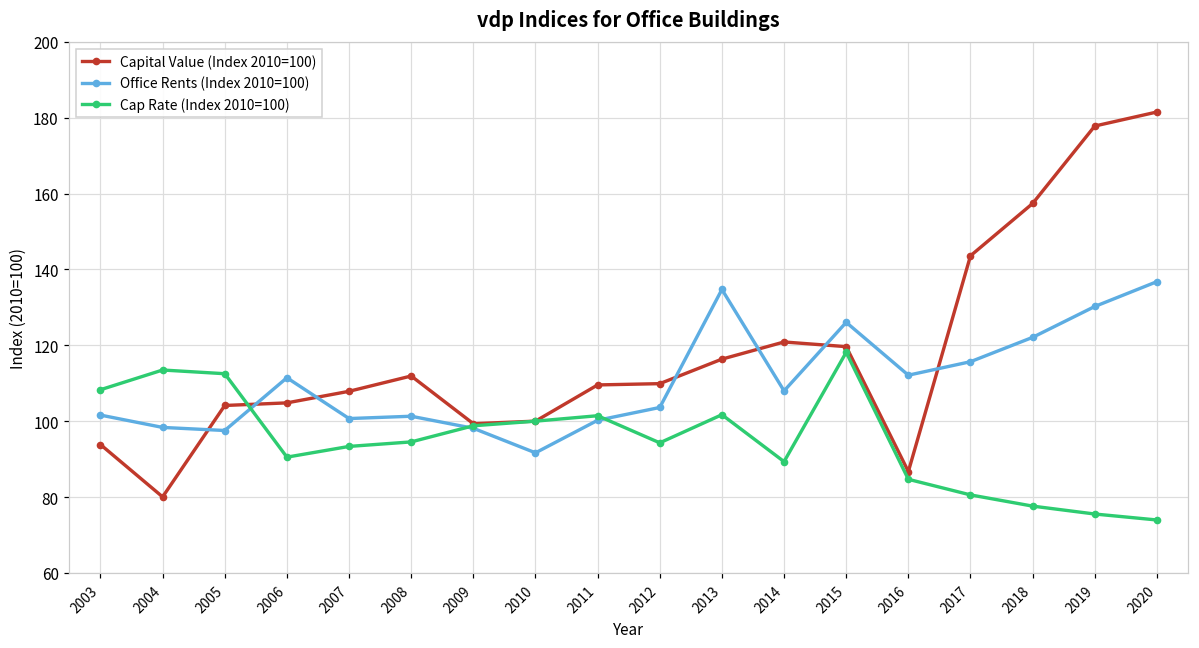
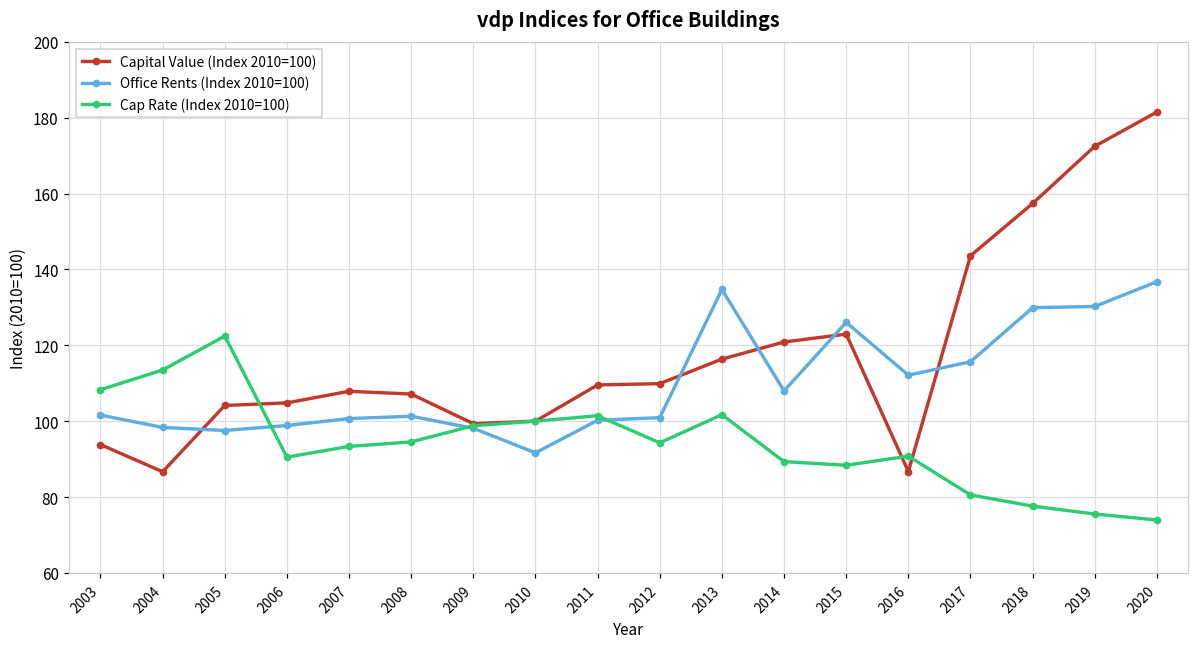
  {
    "Capital Value (Index 2010=100)": {
      "2003": 94,
-     "2004": 80,
+     "2004": 87,
      "2005": 104,
      "2006": 105,
      "2007": 108,
-     "2008": 112,
+     "2008": 107,
      "2011": 110,
      "2012": 110,
      "2013": 116,
      "2014": 121,
-     "2015": 120,
+     "2015": 123,
      "2016": 87,
      "2017": 144,
      "2018": 157,
-     "2019": 178,
+     "2019": 172,
      "2020": 181
    },
    "Office Rents (Index 2010=100)": {
      "2003": 102,
      "2004": 98,
      "2005": 98,
-     "2006": 111,
+     "2006": 99,
      "2007": 101,
      "2008": 101,
      "2010": 92,
      "2011": 100,
-     "2012": 104,
+     "2012": 101,
      "2013": 135,
      "2014": 108,
      "2015": 126,
      "2016": 112,
      "2017": 116,
-     "2018": 122,
+     "2018": 130,
      "2019": 130,
      "2020": 137
    },
    "Cap Rate (Index 2010=100)": {
      "2003": 108,
      "2004": 113,
-     "2005": 113,
+     "2005": 122,
      "2006": 91,
      "2007": 93,
      "2008": 95,
      "2011": 101,
      "2012": 94,
      "2013": 102,
      "2014": 89,
-     "2015": 118,
-     "2016": 85,
+     "2015": 88,
+     "2016": 91,
      "2017": 81,
      "2018": 78,
      "2019": 76,
      "2020": 74
    }
  }
